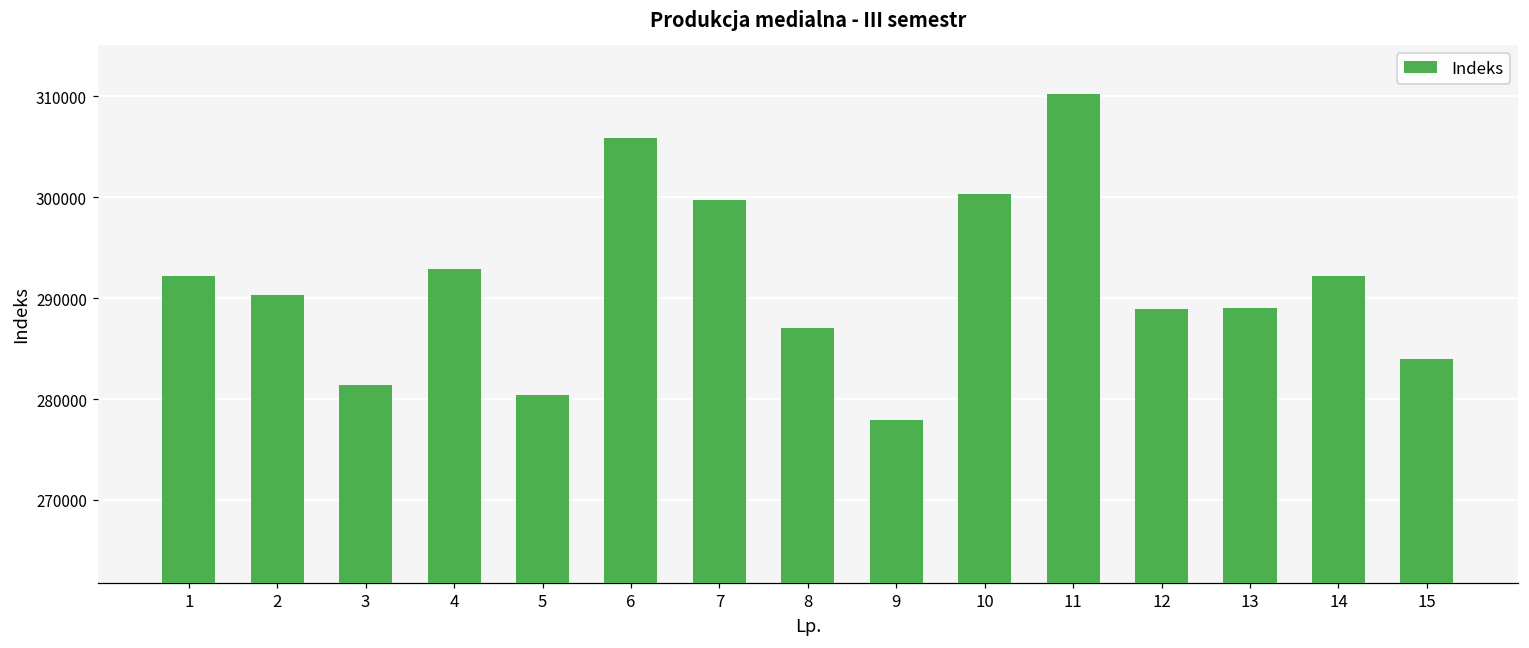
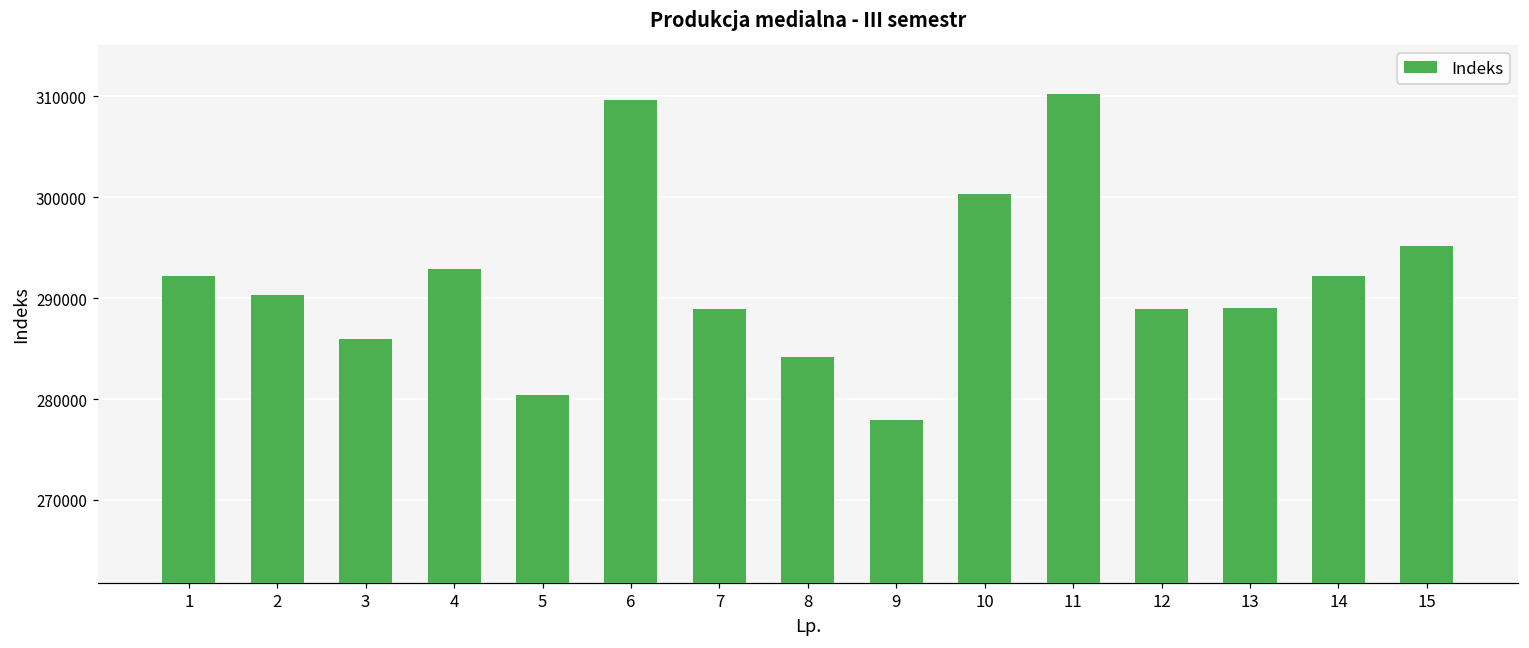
  {
    "1": 292000,
    "2": 290000,
-   "3": 281000,
+   "3": 286000,
    "4": 293000,
    "5": 280000,
-   "6": 306000,
-   "7": 300000,
-   "8": 287000,
+   "6": 310000,
+   "7": 289000,
+   "8": 284000,
    "9": 278000,
    "10": 300000,
    "11": 310000,
    "12": 289000,
    "13": 289000,
    "14": 292000,
-   "15": 284000
+   "15": 295000
  }
